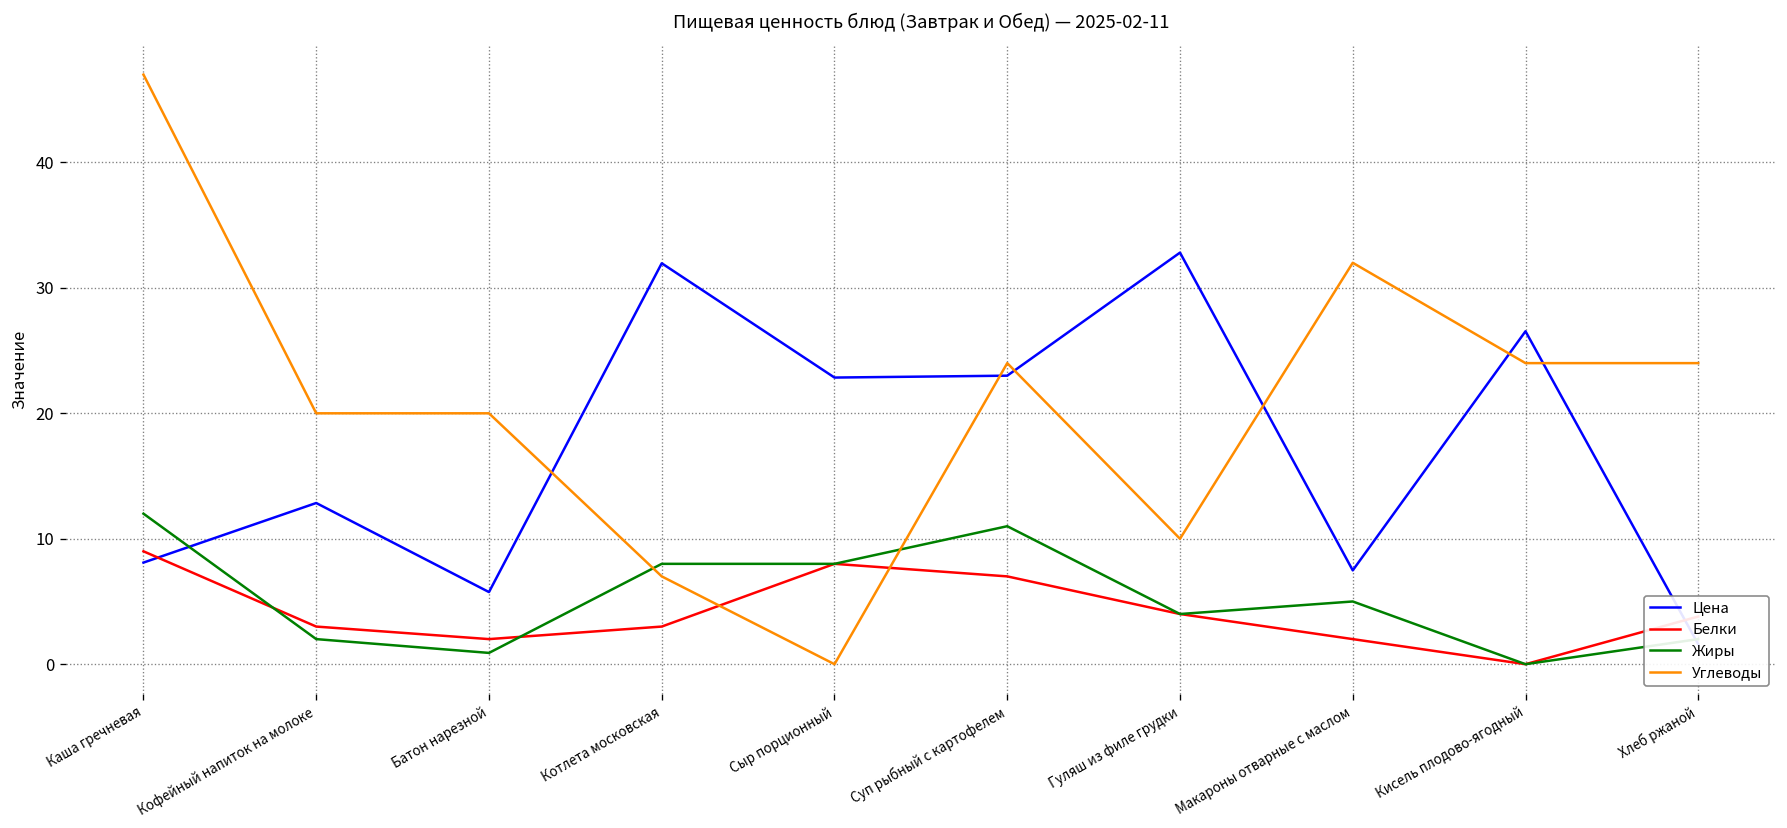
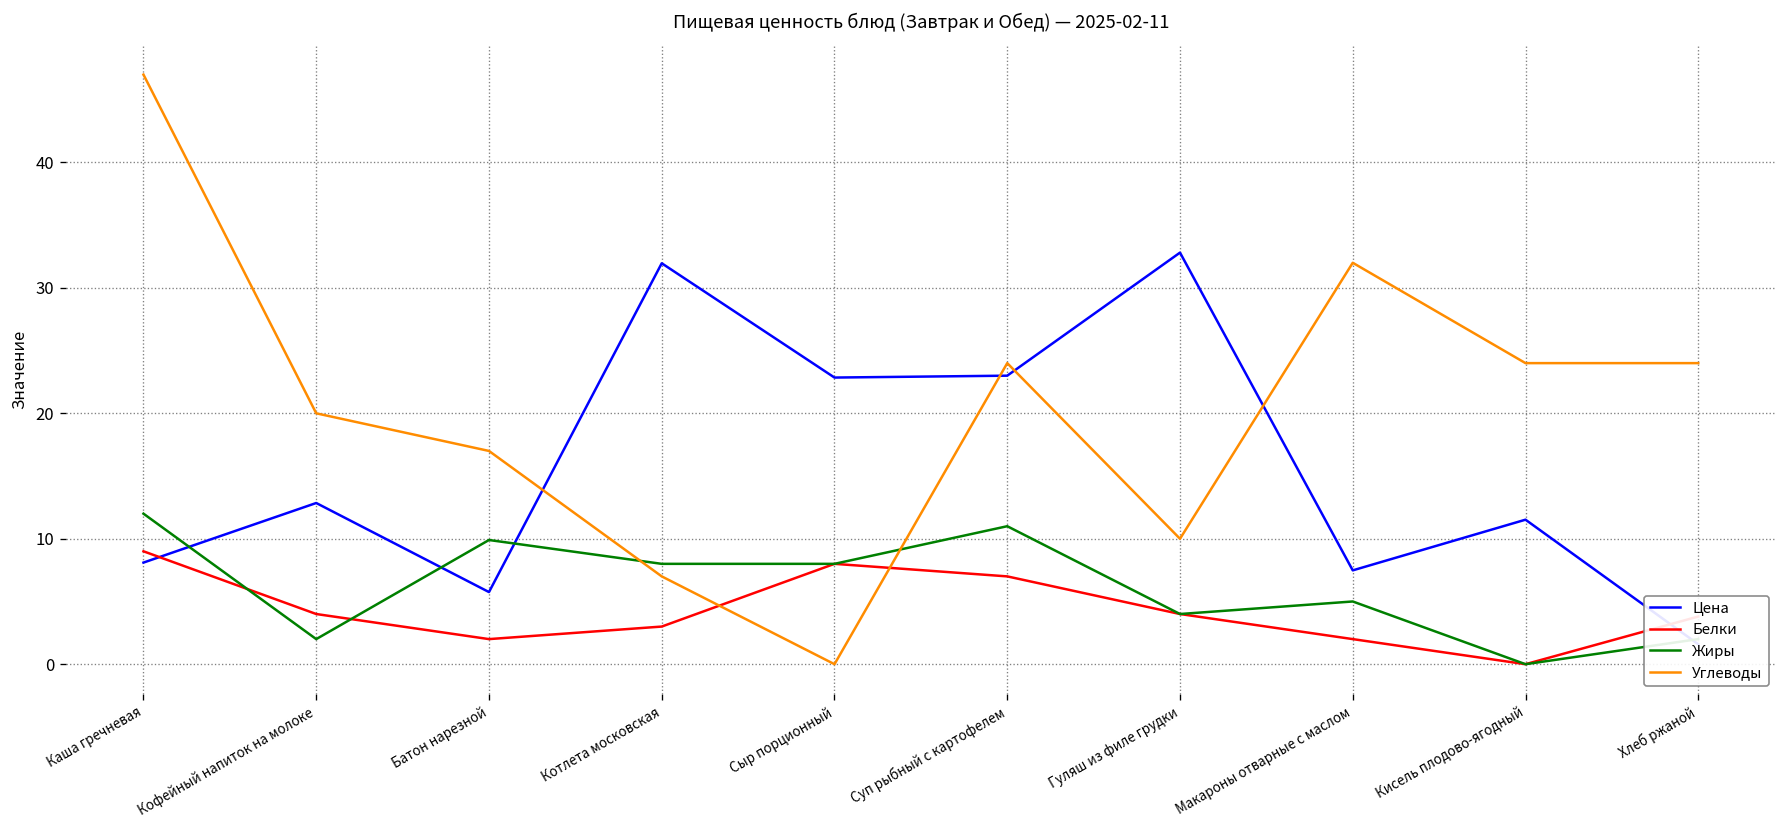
  {
    "Цена": {
      "Каша гречневая": 8.1,
      "Кофейный напиток на молоке": 12.9,
      "Батон нарезной": 5.8,
      "Котлета московская": 32.0,
      "Сыр порционный": 22.9,
      "Суп рыбный с картофелем": 23.0,
      "Гуляш из филе грудки": 32.8,
      "Макароны отварные с маслом": 7.5,
-     "Кисель плодово-ягодный": 26.5
+     "Кисель плодово-ягодный": 11.5
    },
    "Белки": {
      "Каша гречневая": 9,
-     "Кофейный напиток на молоке": 3,
+     "Кофейный напиток на молоке": 4,
      "Батон нарезной": 2,
      "Котлета московская": 3,
      "Суп рыбный с картофелем": 7,
      "Макароны отварные с маслом": 2
    },
    "Жиры": {
      "Каша гречневая": 12.0,
      "Кофейный напиток на молоке": 2.0,
-     "Батон нарезной": 0.9,
+     "Батон нарезной": 9.9,
      "Котлета московская": 8.0,
      "Суп рыбный с картофелем": 11.0,
      "Макароны отварные с маслом": 5.0
    },
    "Углеводы": {
      "Каша гречневая": 47,
      "Кофейный напиток на молоке": 20,
-     "Батон нарезной": 20,
+     "Батон нарезной": 17,
      "Котлета московская": 7,
      "Сыр порционный": 0,
      "Суп рыбный с картофелем": 24,
      "Гуляш из филе грудки": 10,
      "Макароны отварные с маслом": 32,
      "Кисель плодово-ягодный": 24,
      "Хлеб ржаной": 24
    }
  }
